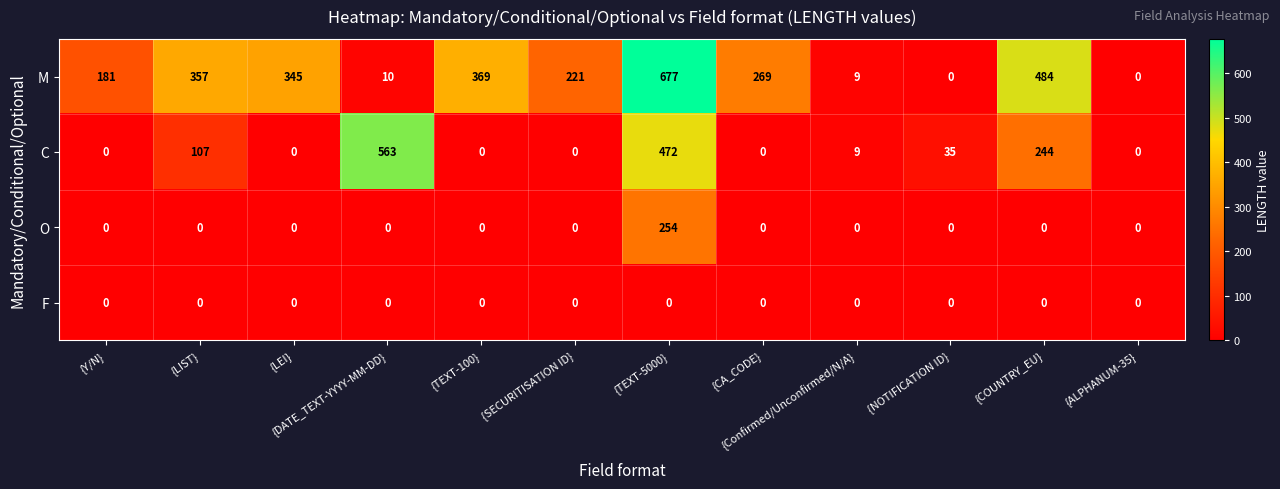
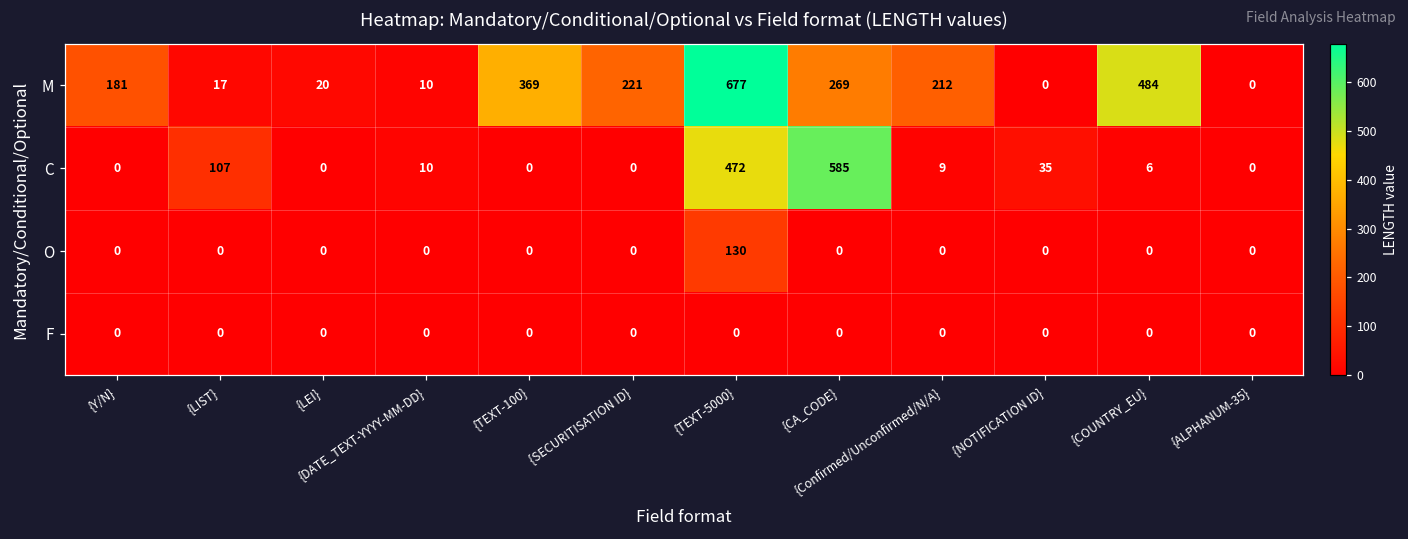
  {
    "M": {
      "{Y/N}": 181,
-     "{LIST}": 357,
-     "{LEI}": 345,
+     "{LIST}": 17,
+     "{LEI}": 20,
      "{DATE_TEXT-YYYY-MM-DD}": 10,
      "{TEXT-100}": 369,
      "{SECURITISATION ID}": 221,
      "{TEXT-5000}": 677,
      "{CA_CODE}": 269,
-     "{Confirmed/Unconfirmed/N/A}": 9,
+     "{Confirmed/Unconfirmed/N/A}": 212,
      "{NOTIFICATION ID}": 0,
      "{COUNTRY_EU}": 484,
      "{ALPHANUM-35}": 0
    },
    "C": {
      "{Y/N}": 0,
      "{LIST}": 107,
      "{LEI}": 0,
-     "{DATE_TEXT-YYYY-MM-DD}": 563,
+     "{DATE_TEXT-YYYY-MM-DD}": 10,
      "{TEXT-100}": 0,
      "{SECURITISATION ID}": 0,
      "{TEXT-5000}": 472,
-     "{CA_CODE}": 0,
+     "{CA_CODE}": 585,
      "{Confirmed/Unconfirmed/N/A}": 9,
      "{NOTIFICATION ID}": 35,
-     "{COUNTRY_EU}": 244,
+     "{COUNTRY_EU}": 6,
      "{ALPHANUM-35}": 0
    },
    "O": {
      "{Y/N}": 0,
      "{LIST}": 0,
      "{LEI}": 0,
      "{DATE_TEXT-YYYY-MM-DD}": 0,
      "{TEXT-100}": 0,
      "{SECURITISATION ID}": 0,
-     "{TEXT-5000}": 254,
+     "{TEXT-5000}": 130,
      "{CA_CODE}": 0,
      "{Confirmed/Unconfirmed/N/A}": 0,
      "{NOTIFICATION ID}": 0,
      "{COUNTRY_EU}": 0,
      "{ALPHANUM-35}": 0
    },
    "F": {
      "{Y/N}": 0,
      "{LIST}": 0,
      "{LEI}": 0,
      "{DATE_TEXT-YYYY-MM-DD}": 0,
      "{TEXT-100}": 0,
      "{SECURITISATION ID}": 0,
      "{TEXT-5000}": 0,
      "{CA_CODE}": 0,
      "{Confirmed/Unconfirmed/N/A}": 0,
      "{NOTIFICATION ID}": 0,
      "{COUNTRY_EU}": 0,
      "{ALPHANUM-35}": 0
    }
  }
